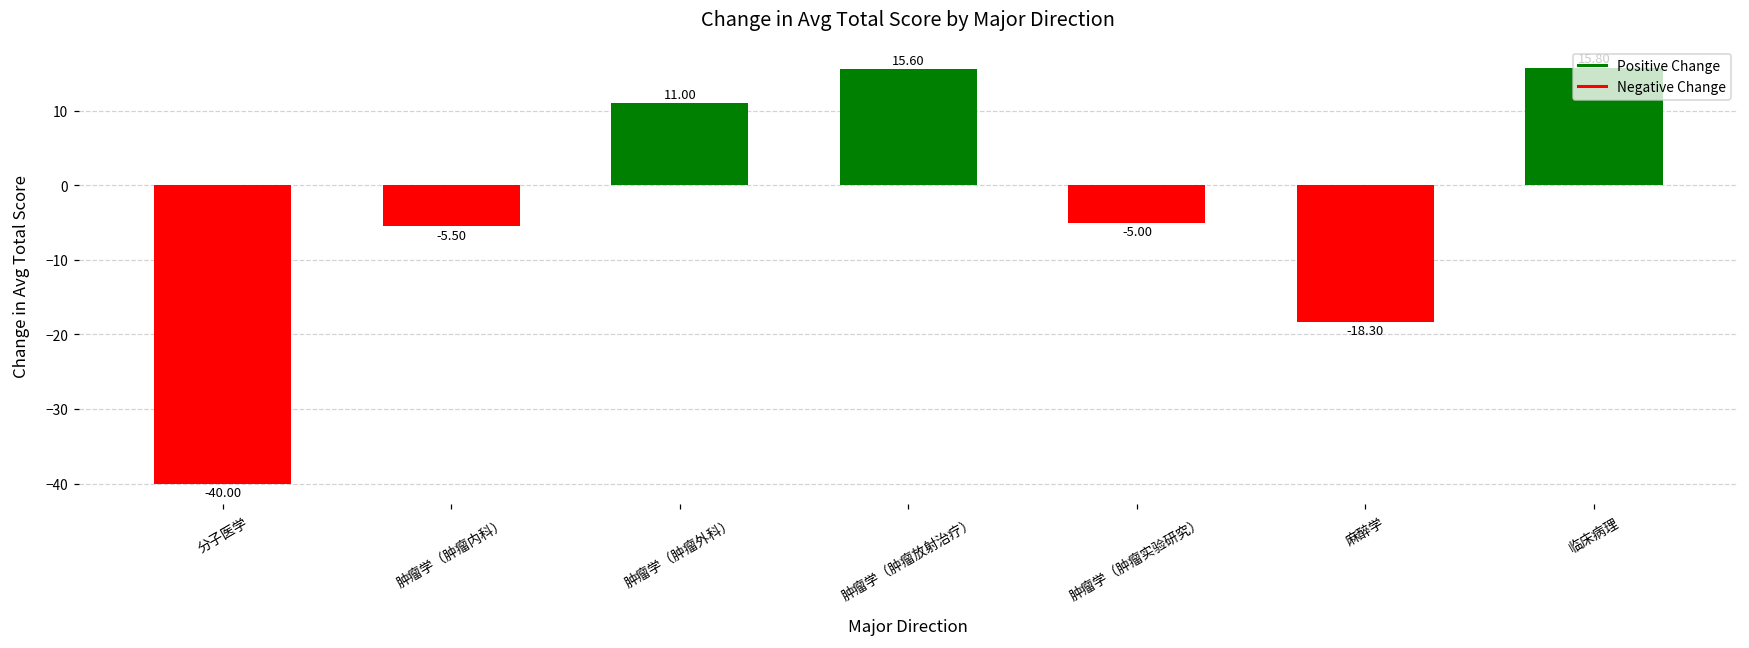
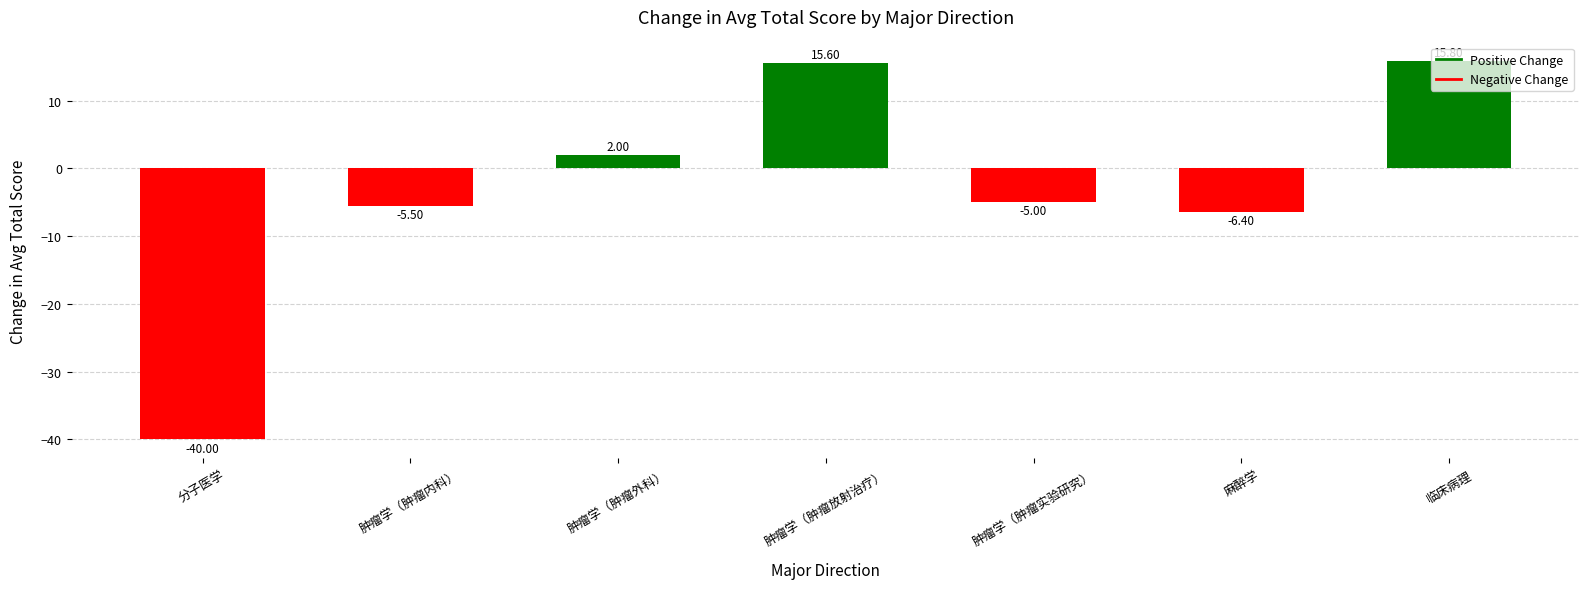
  {
    "分子医学": -40.00,
    "肿瘤学（肿瘤内科）": -5.50,
-   "肿瘤学（肿瘤外科）": 11.00,
+   "肿瘤学（肿瘤外科）": 2.00,
    "肿瘤学（肿瘤放射治疗）": 15.60,
    "肿瘤学（肿瘤实验研究）": -5.00,
-   "麻醉学": -18.30
+   "麻醉学": -6.40
  }
